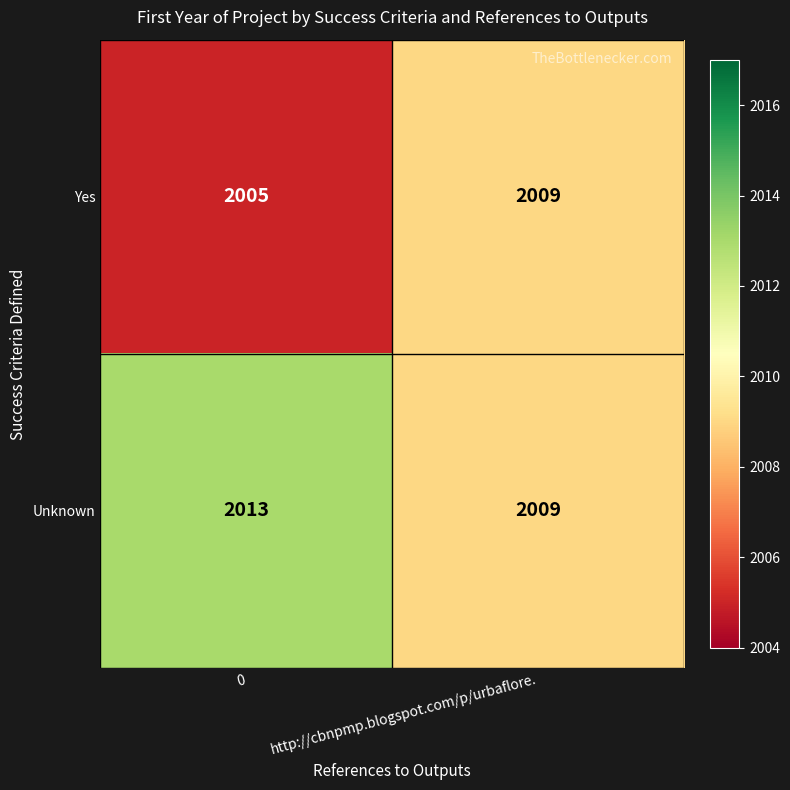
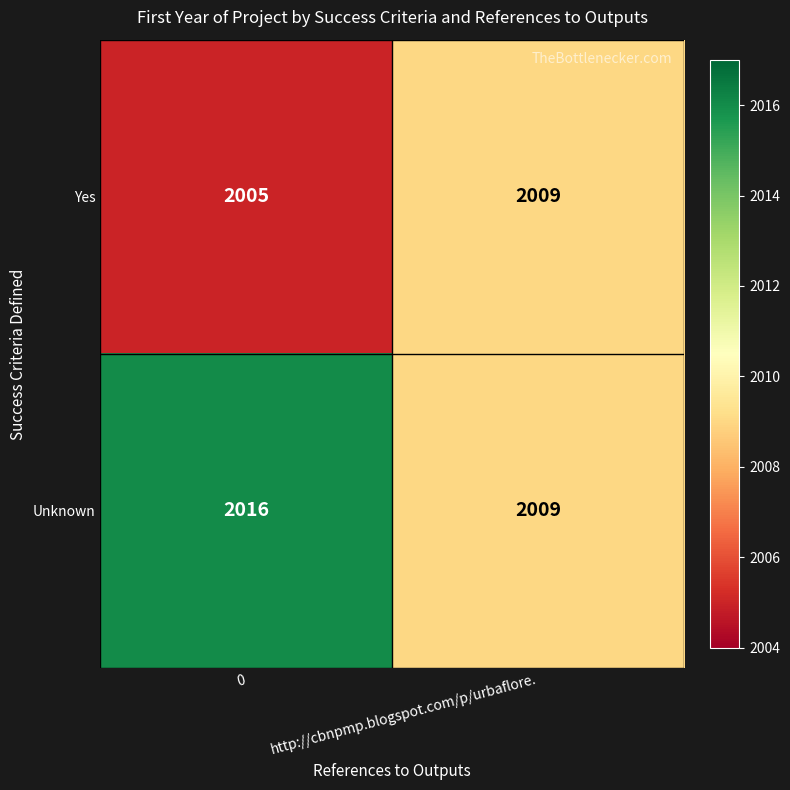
  {
    "Yes": {
      "0": 2005
    },
    "Unknown": {
-     "0": 2013,
+     "0": 2016,
      "http://cbnpmp.blogspot.com/p/urbaflore.": 2009
    }
  }
